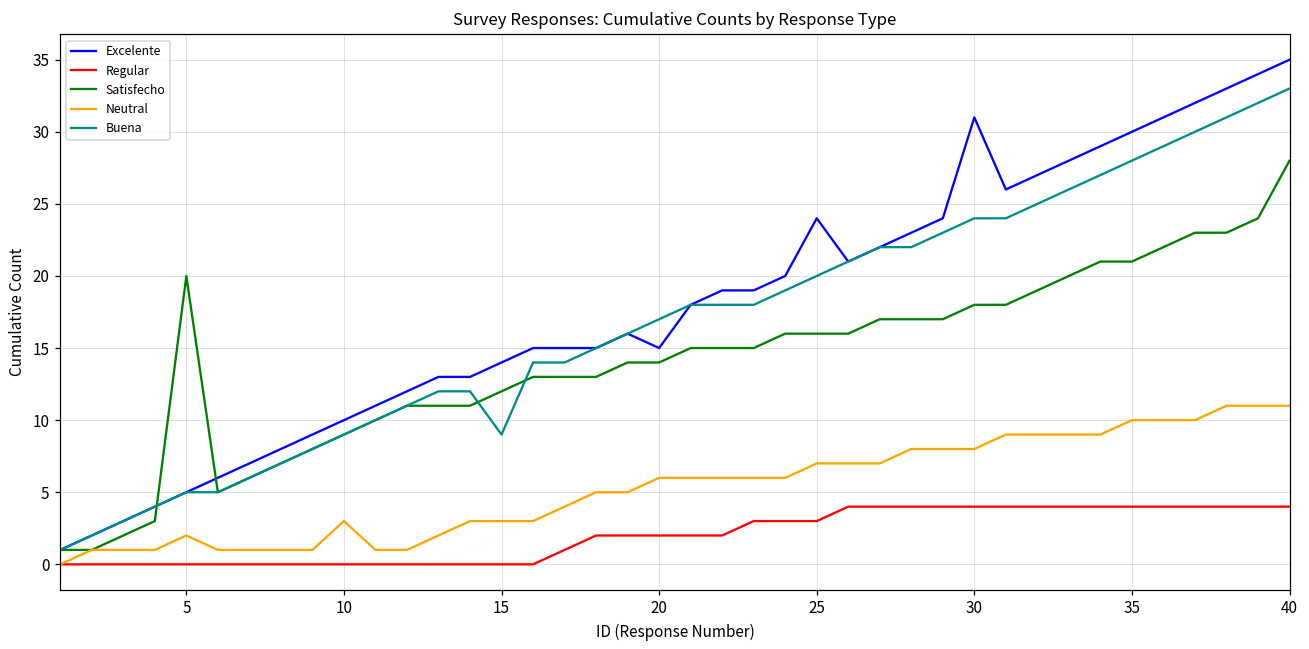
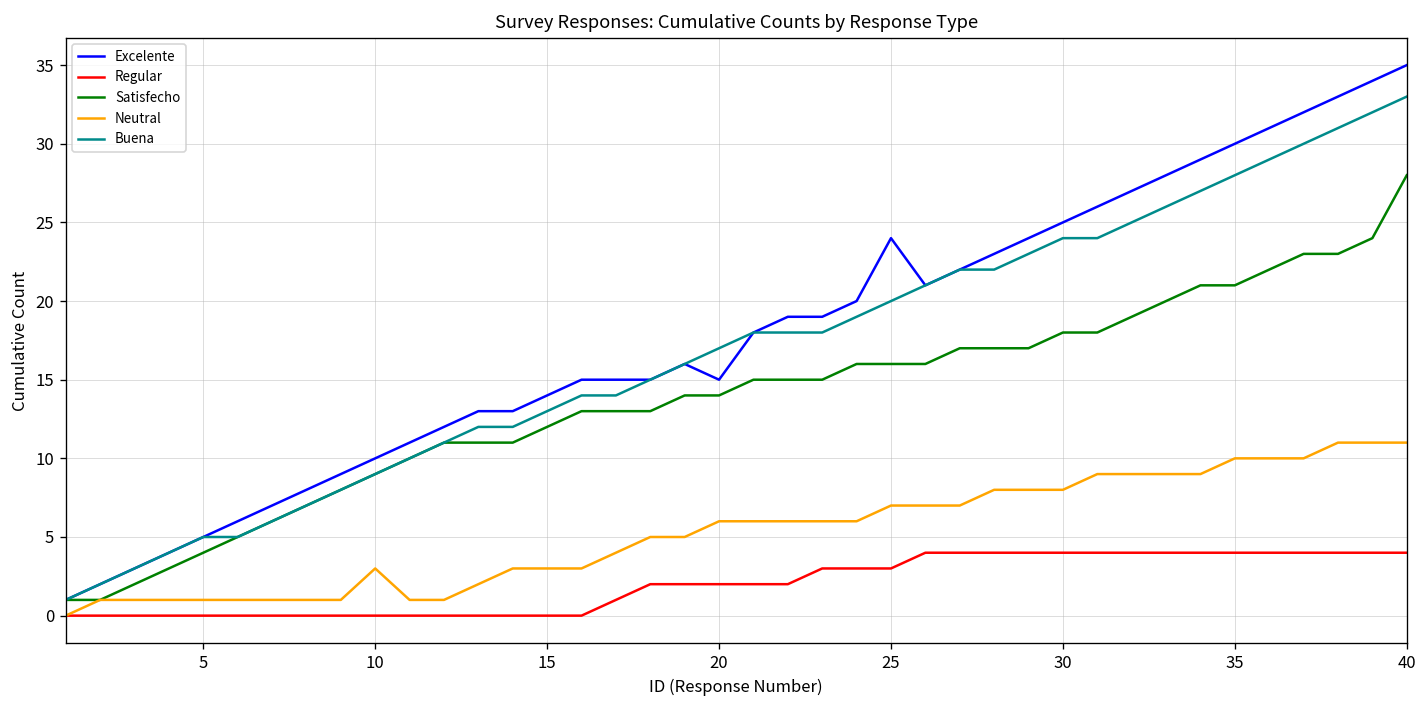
  {
    "Excelente": {
      "10": 10,
      "15": 14,
      "20": 15,
      "25": 24,
-     "30": 31,
+     "30": 25,
      "35": 30,
      "40": 35
    },
    "Regular": {
      "5": 0,
      "10": 0,
      "15": 0,
      "20": 2,
      "25": 3,
      "30": 4,
      "35": 4,
      "40": 4
    },
    "Satisfecho": {
-     "5": 20,
+     "5": 4,
      "15": 12,
      "20": 14,
      "25": 16,
      "30": 18,
      "35": 21,
      "40": 28
    },
    "Neutral": {
-     "5": 2,
+     "5": 1,
      "10": 3,
      "15": 3,
      "20": 6,
      "25": 7,
      "30": 8,
      "35": 10,
      "40": 11
    },
    "Buena": {
-     "15": 9,
+     "15": 13,
      "20": 17,
      "25": 20,
      "30": 24,
      "35": 28,
      "40": 33
    }
  }
